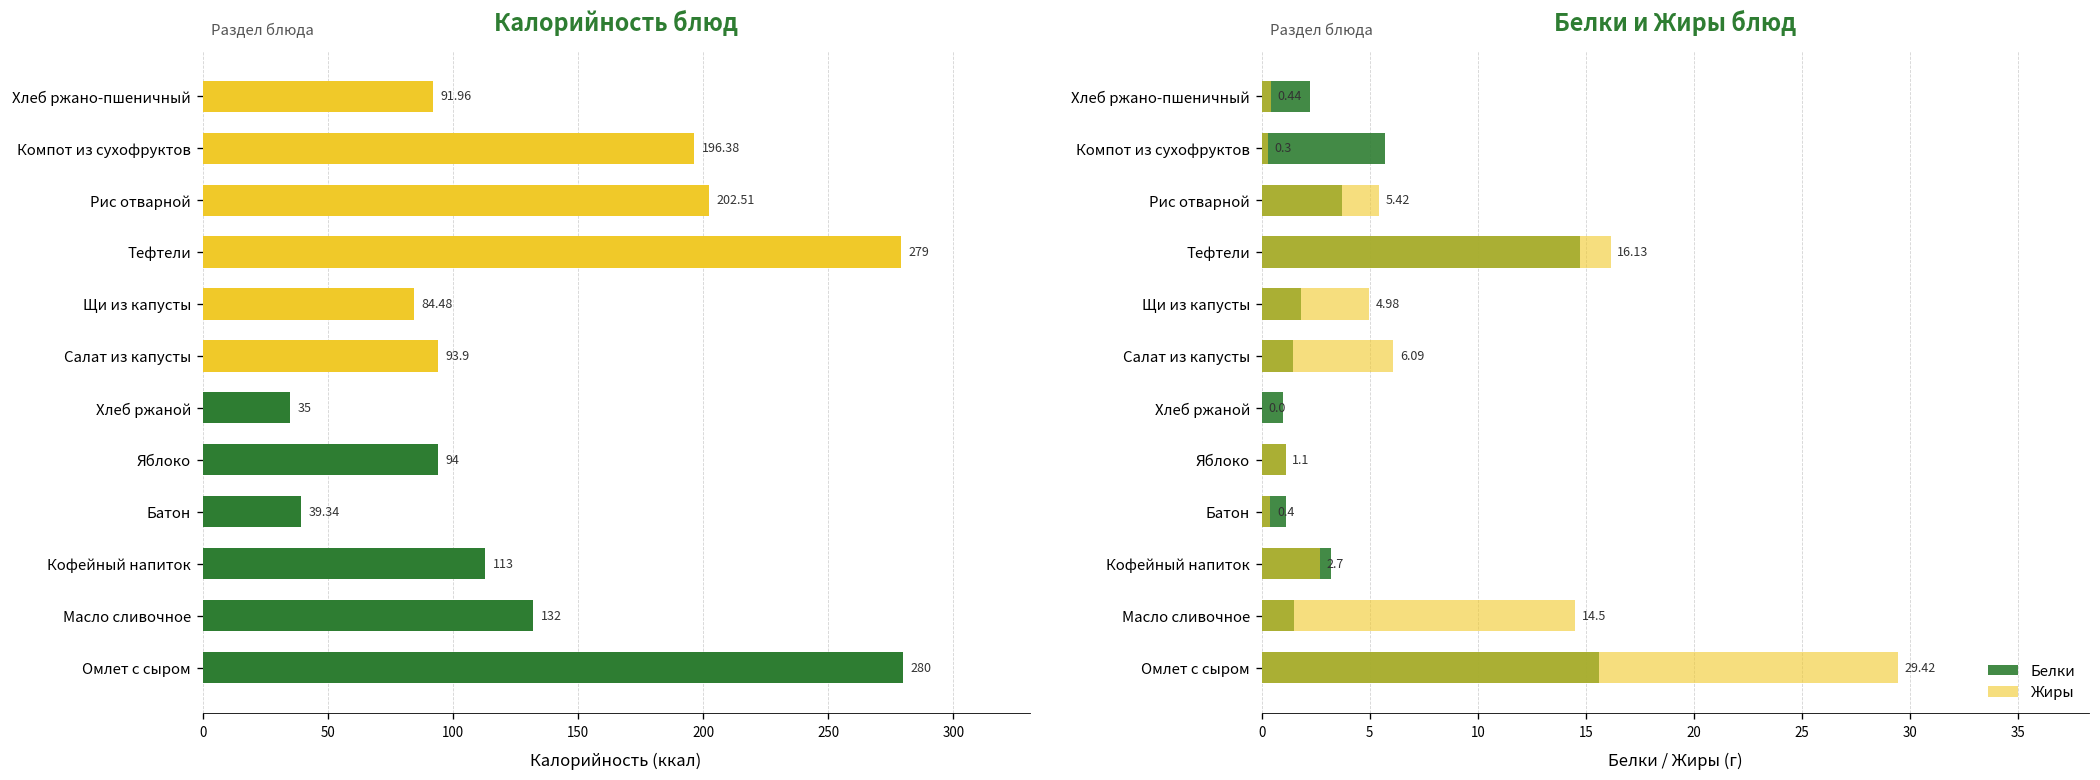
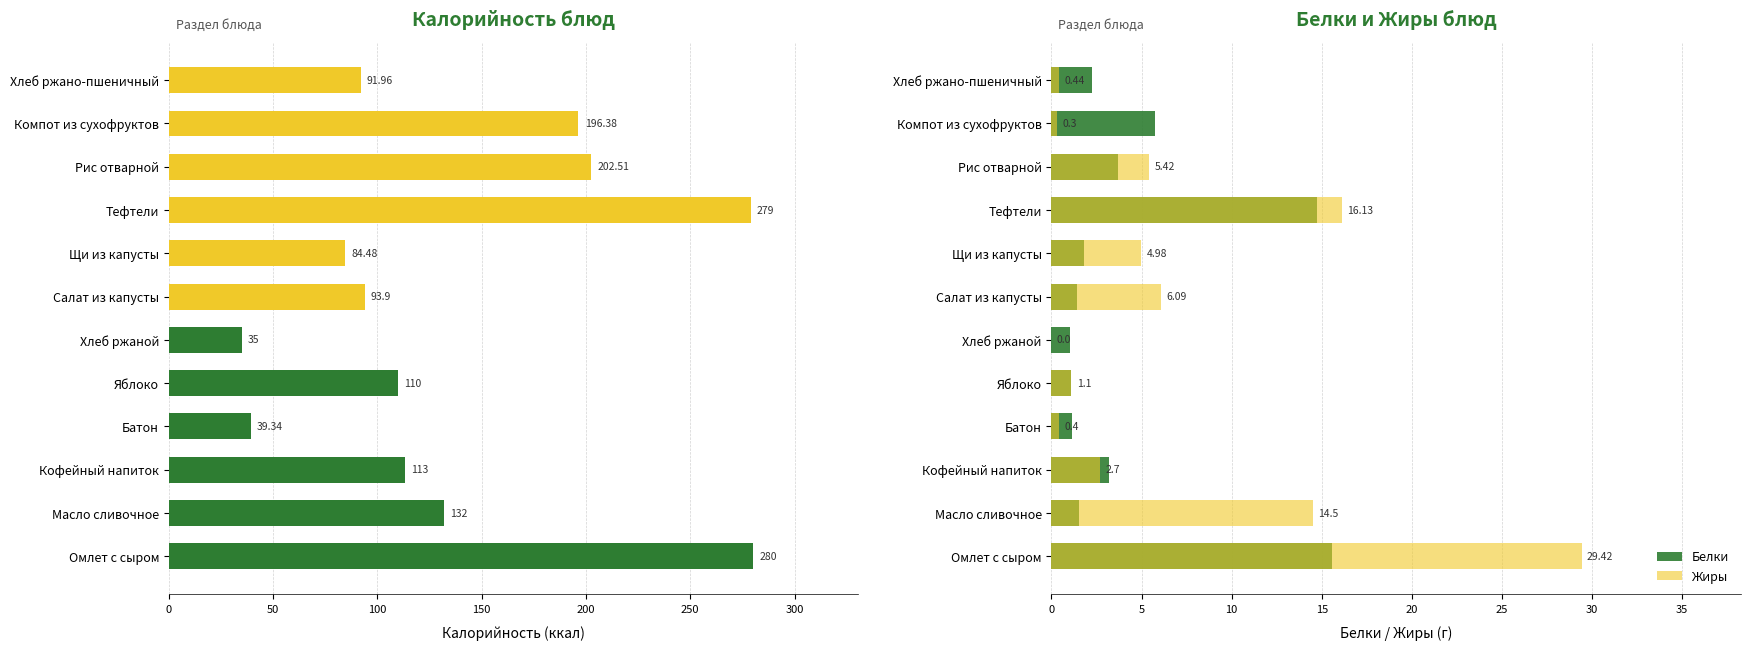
  {
    "Калорийность блюд": {
      "Хлеб ржано-пшеничный": 91.96,
      "Компот из сухофруктов": 196.38,
      "Рис отварной": 202.51,
      "Тефтели": 279,
      "Щи из капусты": 84.48,
      "Салат из капусты": 93.9,
      "Хлеб ржаной": 35,
-     "Яблоко": 94,
+     "Яблоко": 110,
      "Батон": 39.34,
      "Кофейный напиток": 113,
      "Масло сливочное": 132,
      "Омлет с сыром": 280
    },
    "Белки и Жиры блюд": {
      "Белки": {
        "Яблоко": 1.1
      },
      "Жиры": {
        "Рис отварной": 5.42,
        "Тефтели": 16.13,
        "Щи из капусты": 4.98,
        "Салат из капусты": 6.09,
        "Хлеб ржаной": 0.0,
        "Яблоко": 1.1,
        "Масло сливочное": 14.5,
        "Омлет с сыром": 29.42
      }
    }
  }
